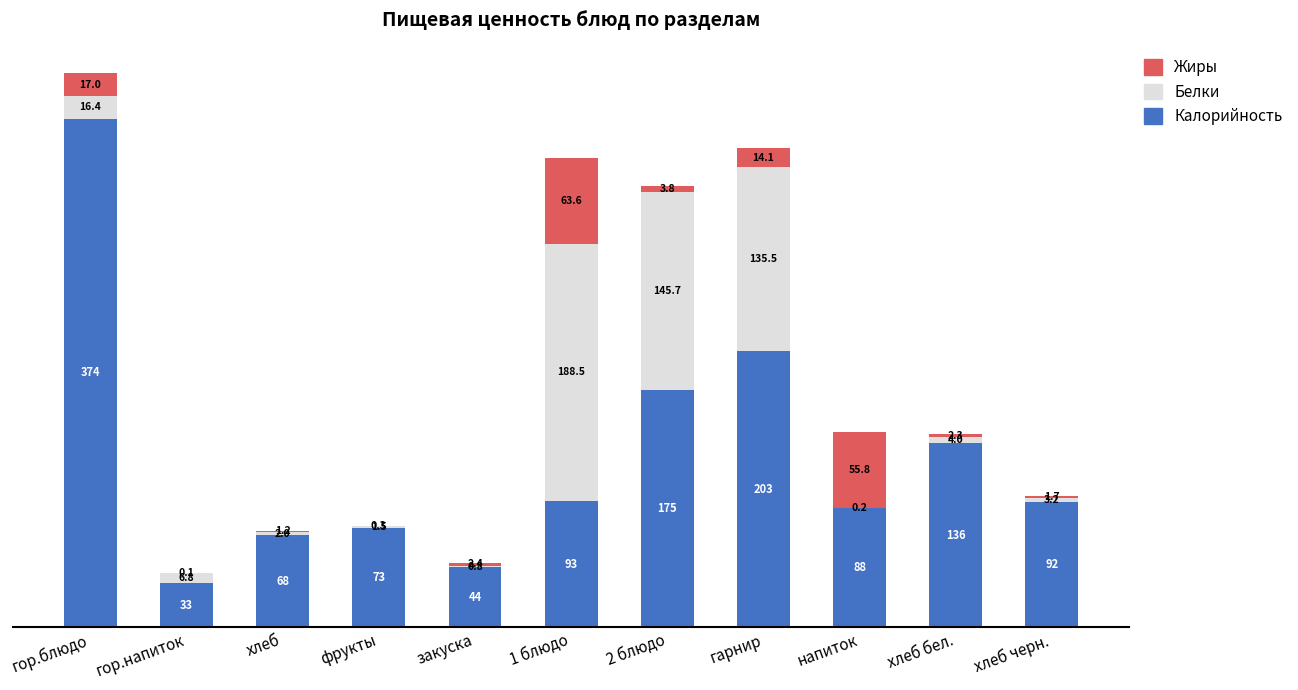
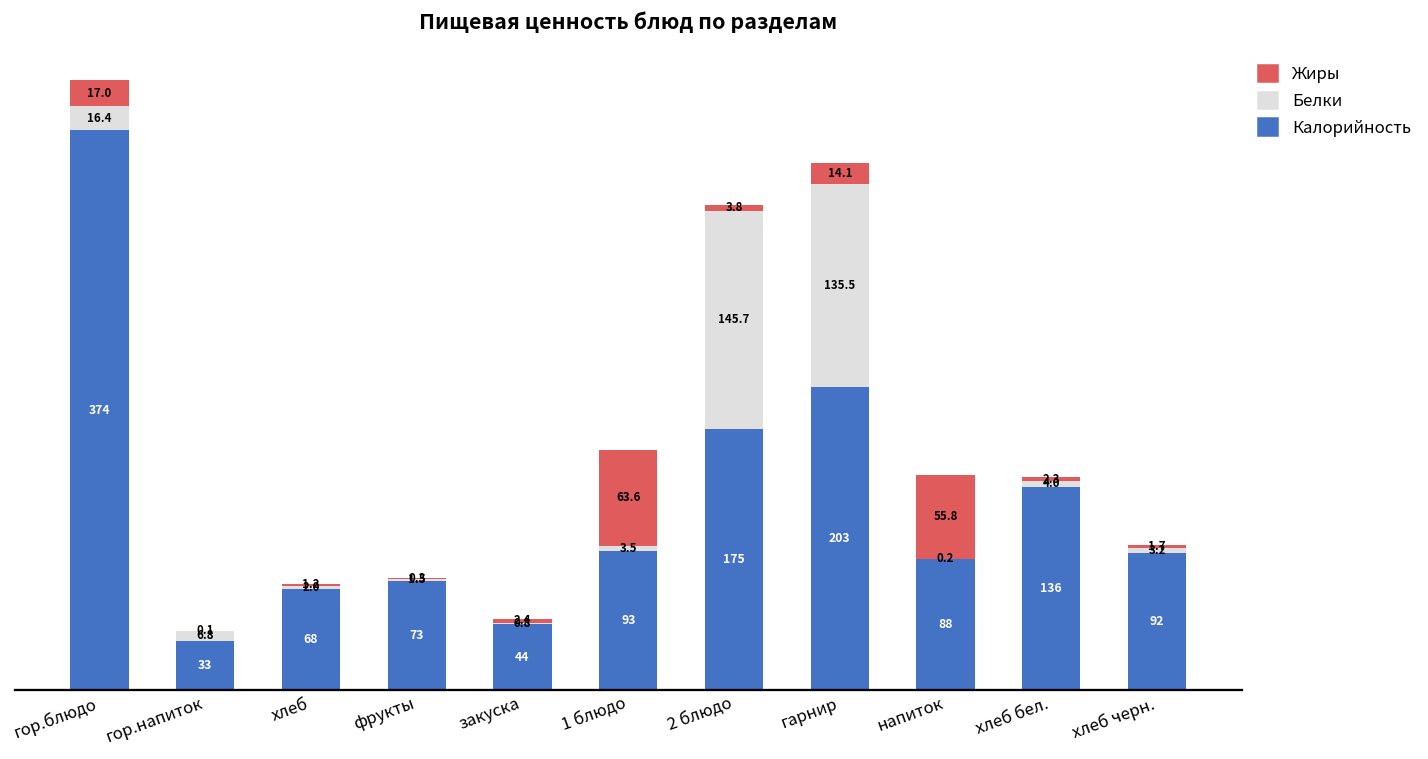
  {
    "Калорийность": {
      "гор.блюдо": 374,
      "гор.напиток": 33,
      "хлеб": 68,
      "фрукты": 73,
      "закуска": 44,
      "1 блюдо": 93,
      "2 блюдо": 175,
      "гарнир": 203,
      "напиток": 88,
      "хлеб бел.": 136,
      "хлеб черн.": 92
    },
    "Белки": {
      "гор.блюдо": 16.4,
-     "1 блюдо": 188.5,
+     "1 блюдо": 3.5,
      "2 блюдо": 145.7,
      "гарнир": 135.5,
      "напиток": 0.2
    },
    "Жиры": {
      "гор.блюдо": 17.0,
      "1 блюдо": 63.6,
      "2 блюдо": 3.8,
      "гарнир": 14.1,
      "напиток": 55.8
    }
  }
